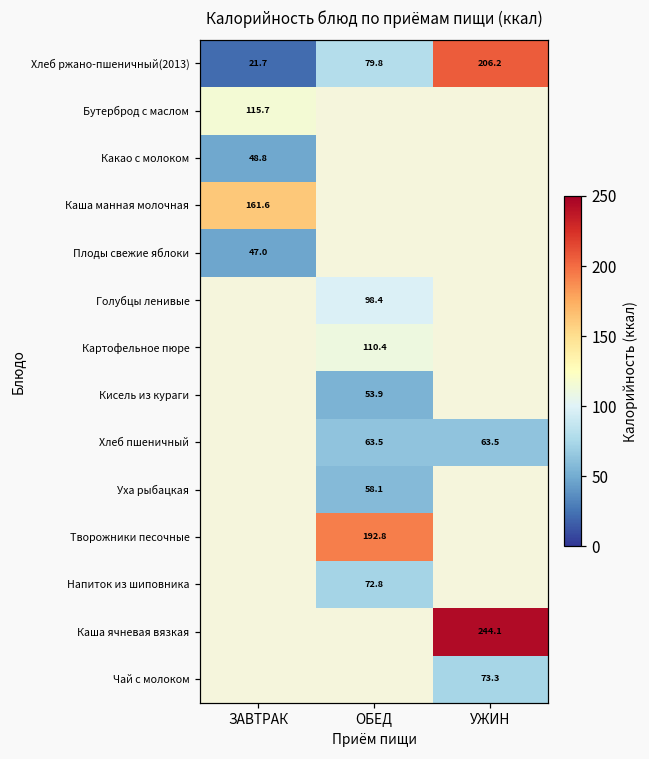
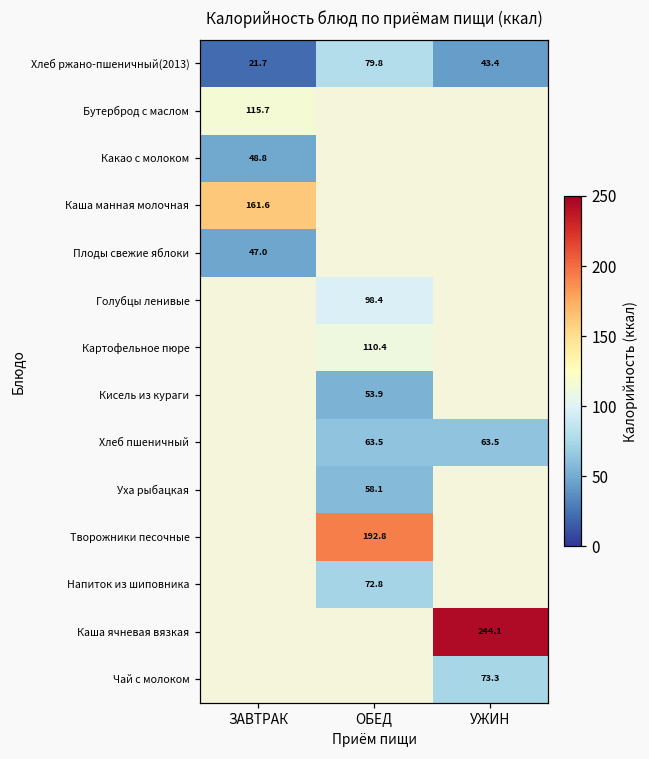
  {
    "Хлеб ржано-пшеничный(2013)": {
      "ЗАВТРАК": 21.7,
      "ОБЕД": 79.8,
-     "УЖИН": 206.2
+     "УЖИН": 43.4
    },
    "Бутерброд с маслом": {
      "ЗАВТРАК": 115.7
    },
    "Какао с молоком": {
      "ЗАВТРАК": 48.8
    },
    "Каша манная молочная": {
      "ЗАВТРАК": 161.6
    },
    "Плоды свежие яблоки": {
      "ЗАВТРАК": 47.0
    },
    "Голубцы ленивые": {
      "ОБЕД": 98.4
    },
    "Картофельное пюре": {
      "ОБЕД": 110.4
    },
    "Кисель из кураги": {
      "ОБЕД": 53.9
    },
    "Хлеб пшеничный": {
      "ОБЕД": 63.5,
      "УЖИН": 63.5
    },
    "Уха рыбацкая": {
      "ОБЕД": 58.1
    },
    "Творожники песочные": {
      "ОБЕД": 192.8
    },
    "Напиток из шиповника": {
      "ОБЕД": 72.8
    },
    "Каша ячневая вязкая": {
      "УЖИН": 244.1
    },
    "Чай с молоком": {
      "УЖИН": 73.3
    }
  }
